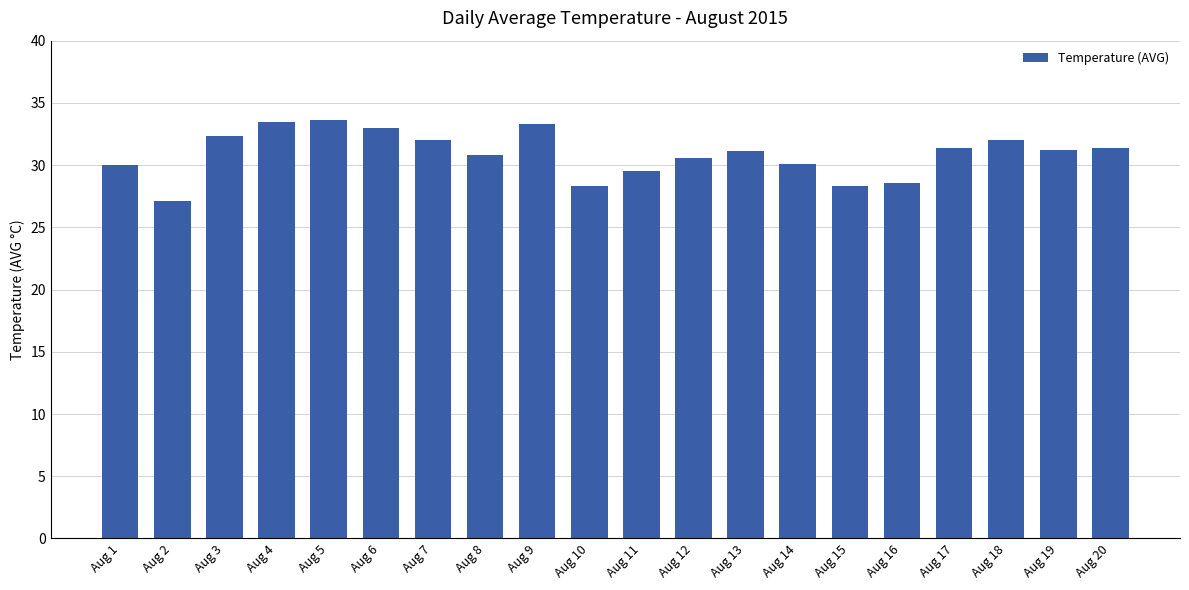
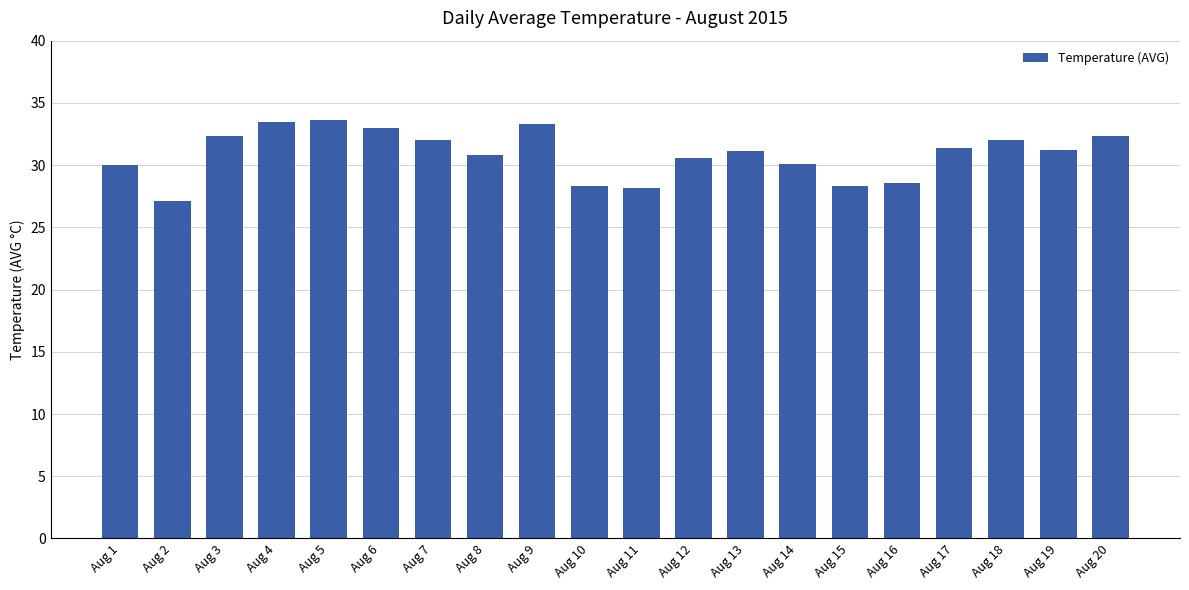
  {
    "Aug 1": 30.0,
    "Aug 2": 27.1,
    "Aug 3": 32.3,
    "Aug 4": 33.5,
    "Aug 5": 33.6,
    "Aug 6": 33.0,
    "Aug 7": 32.0,
    "Aug 8": 30.8,
    "Aug 9": 33.3,
    "Aug 10": 28.3,
-   "Aug 11": 29.5,
+   "Aug 11": 28.2,
    "Aug 12": 30.6,
    "Aug 13": 31.1,
    "Aug 14": 30.1,
    "Aug 15": 28.3,
    "Aug 16": 28.6,
    "Aug 17": 31.4,
    "Aug 18": 32.0,
    "Aug 19": 31.2,
-   "Aug 20": 31.4
+   "Aug 20": 32.3
  }
